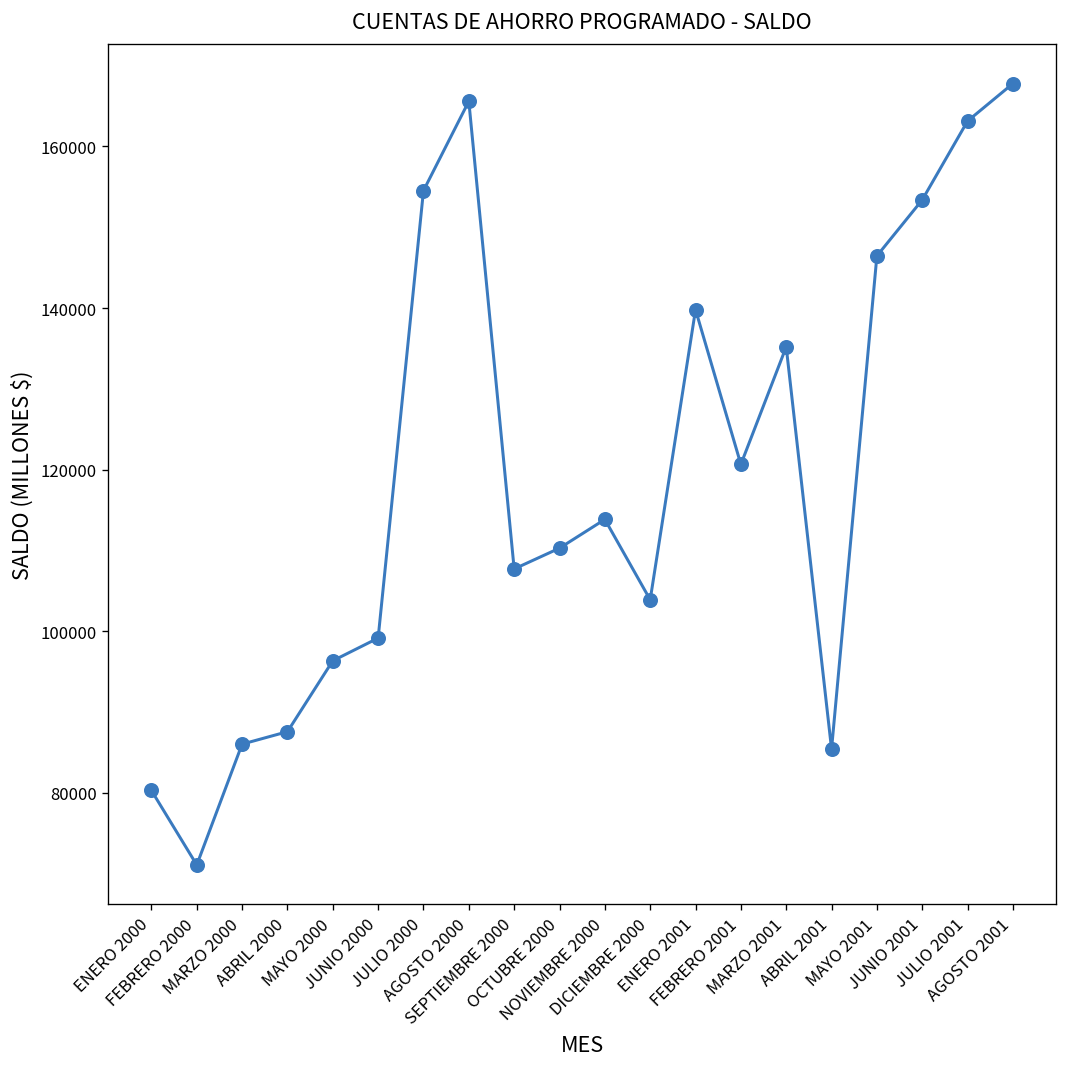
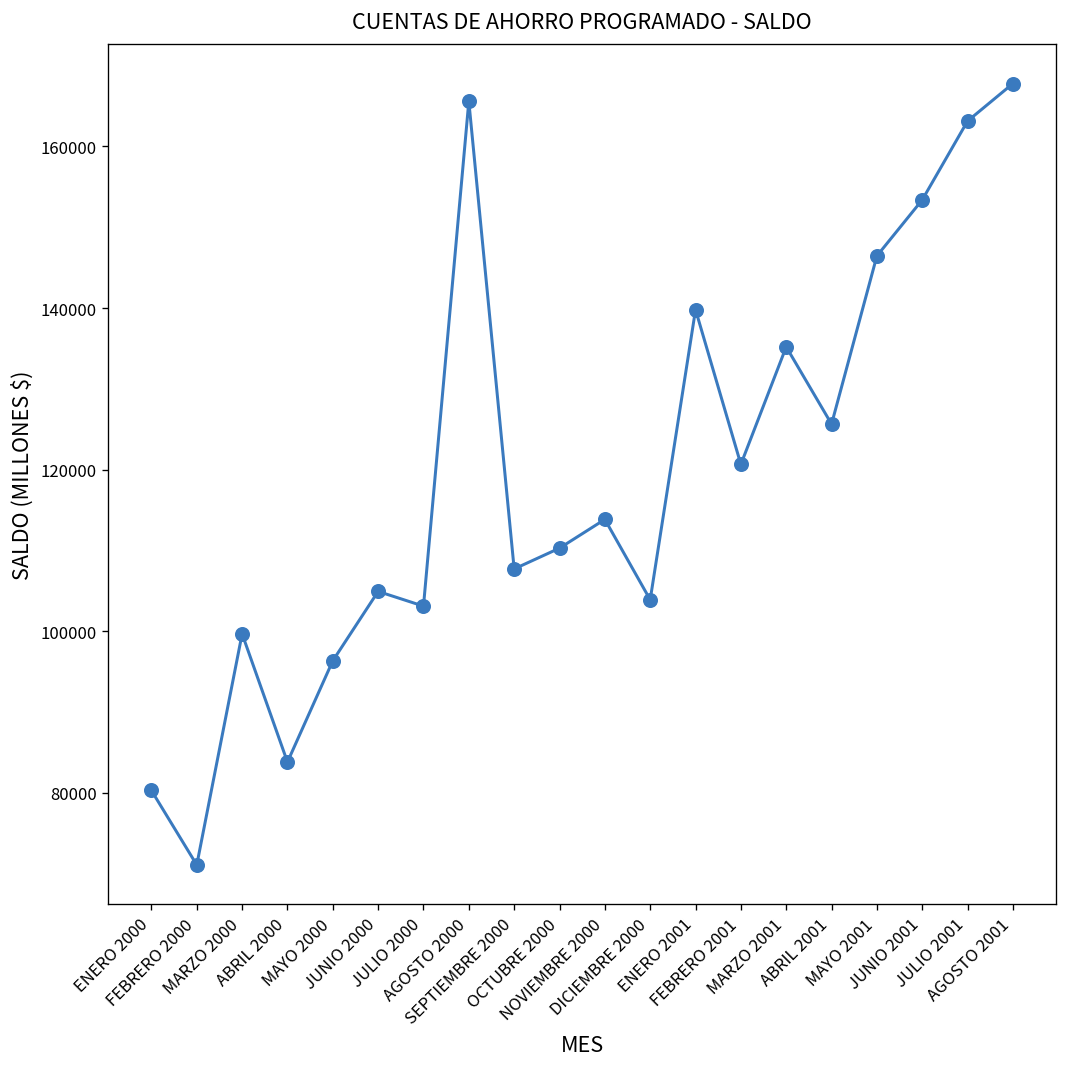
  {
    "ENERO 2000": 80000,
    "FEBRERO 2000": 71000,
-   "MARZO 2000": 86000,
-   "ABRIL 2000": 88000,
+   "MARZO 2000": 100000,
+   "ABRIL 2000": 84000,
    "MAYO 2000": 96000,
-   "JUNIO 2000": 99000,
-   "JULIO 2000": 155000,
+   "JUNIO 2000": 105000,
+   "JULIO 2000": 103000,
    "AGOSTO 2000": 166000,
    "SEPTIEMBRE 2000": 108000,
    "OCTUBRE 2000": 110000,
    "NOVIEMBRE 2000": 114000,
    "DICIEMBRE 2000": 104000,
    "ENERO 2001": 140000,
    "FEBRERO 2001": 121000,
    "MARZO 2001": 135000,
-   "ABRIL 2001": 85000,
+   "ABRIL 2001": 126000,
    "MAYO 2001": 146000,
    "JUNIO 2001": 153000,
    "JULIO 2001": 163000,
    "AGOSTO 2001": 168000
  }
